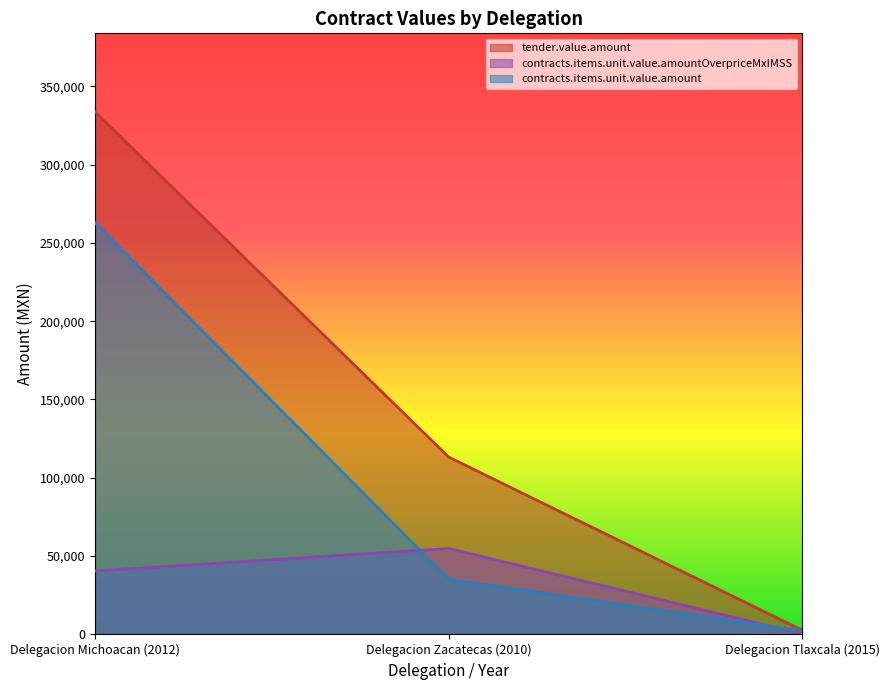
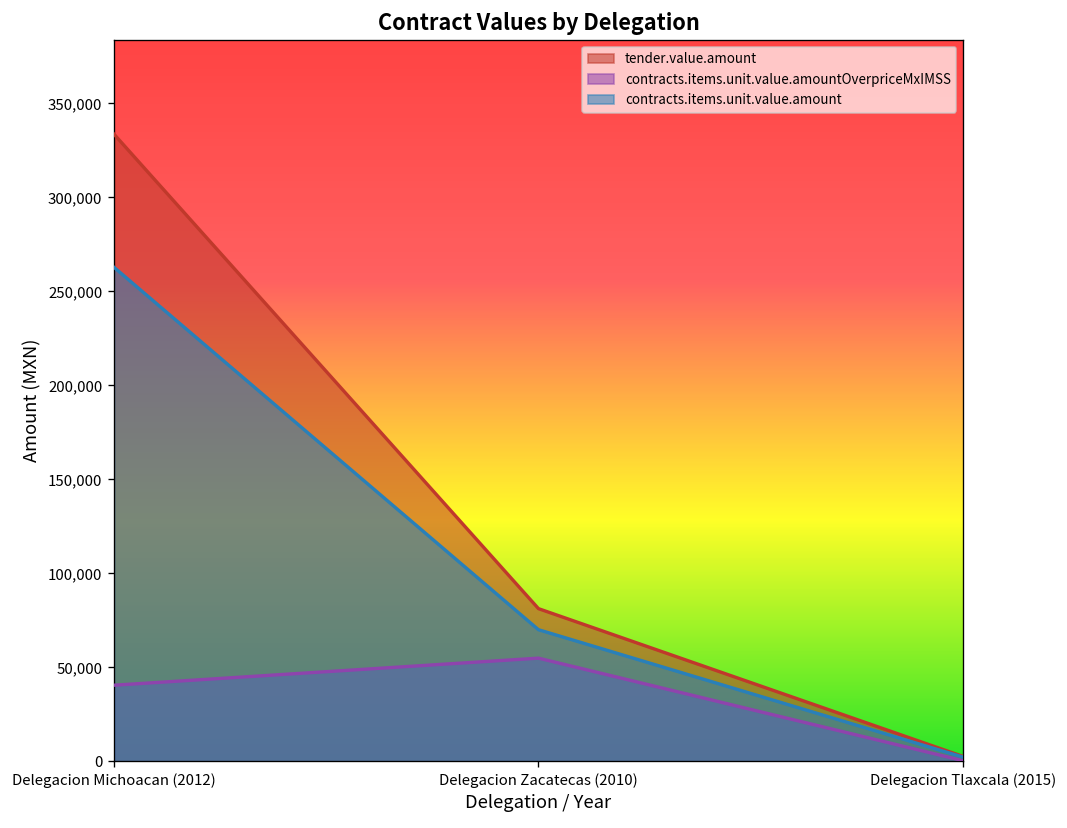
  {
    "tender.value.amount": {
      "Delegacion Michoacan (2012)": "334,000",
-     "Delegacion Zacatecas (2010)": "113,000"
+     "Delegacion Zacatecas (2010)": "81,000"
    },
    "contracts.items.unit.value.amountOverpriceMxIMSS": {
      "Delegacion Michoacan (2012)": "40,000",
      "Delegacion Zacatecas (2010)": "55,000",
      "Delegacion Tlaxcala (2015)": "0"
    },
    "contracts.items.unit.value.amount": {
      "Delegacion Michoacan (2012)": "263,000",
-     "Delegacion Zacatecas (2010)": "35,000"
+     "Delegacion Zacatecas (2010)": "70,000"
    }
  }
